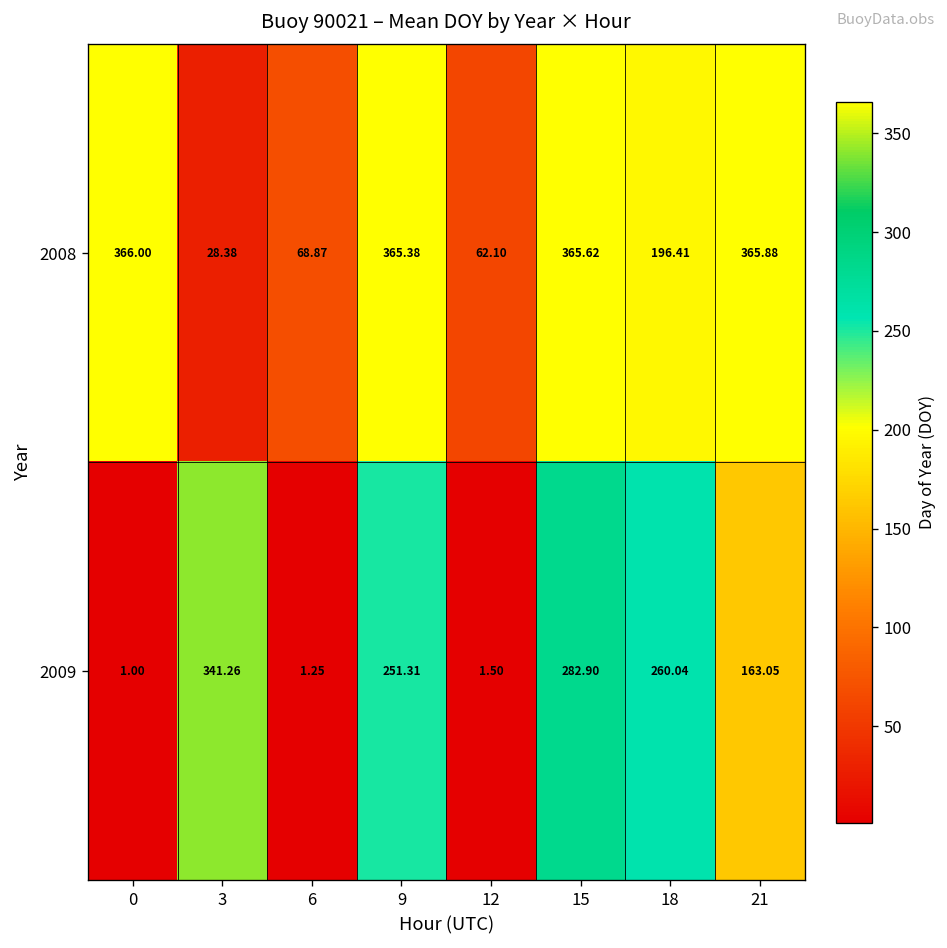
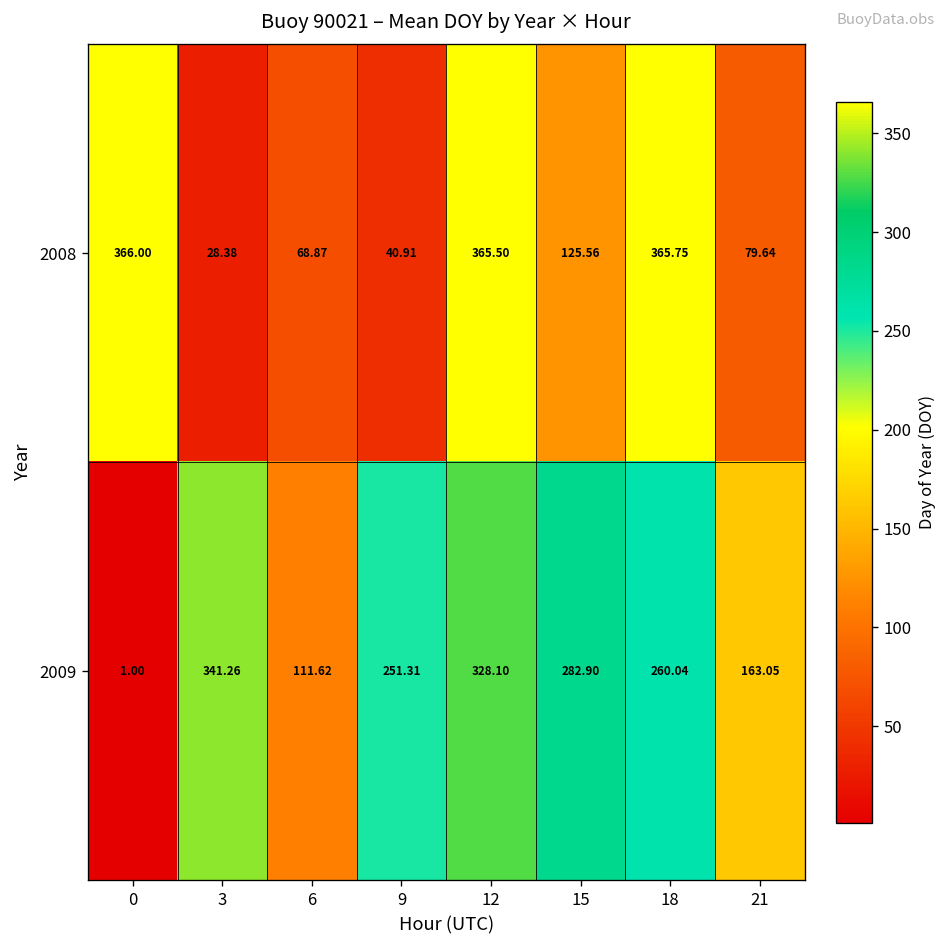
  {
    "2008": {
      "0": 366.00,
      "3": 28.38,
      "6": 68.87,
-     "9": 365.38,
-     "12": 62.10,
-     "15": 365.62,
-     "18": 196.41,
-     "21": 365.88
+     "9": 40.91,
+     "12": 365.50,
+     "15": 125.56,
+     "18": 365.75,
+     "21": 79.64
    },
    "2009": {
      "0": 1.00,
      "3": 341.26,
-     "6": 1.25,
+     "6": 111.62,
      "9": 251.31,
-     "12": 1.50,
+     "12": 328.10,
      "15": 282.90,
      "18": 260.04,
      "21": 163.05
    }
  }
